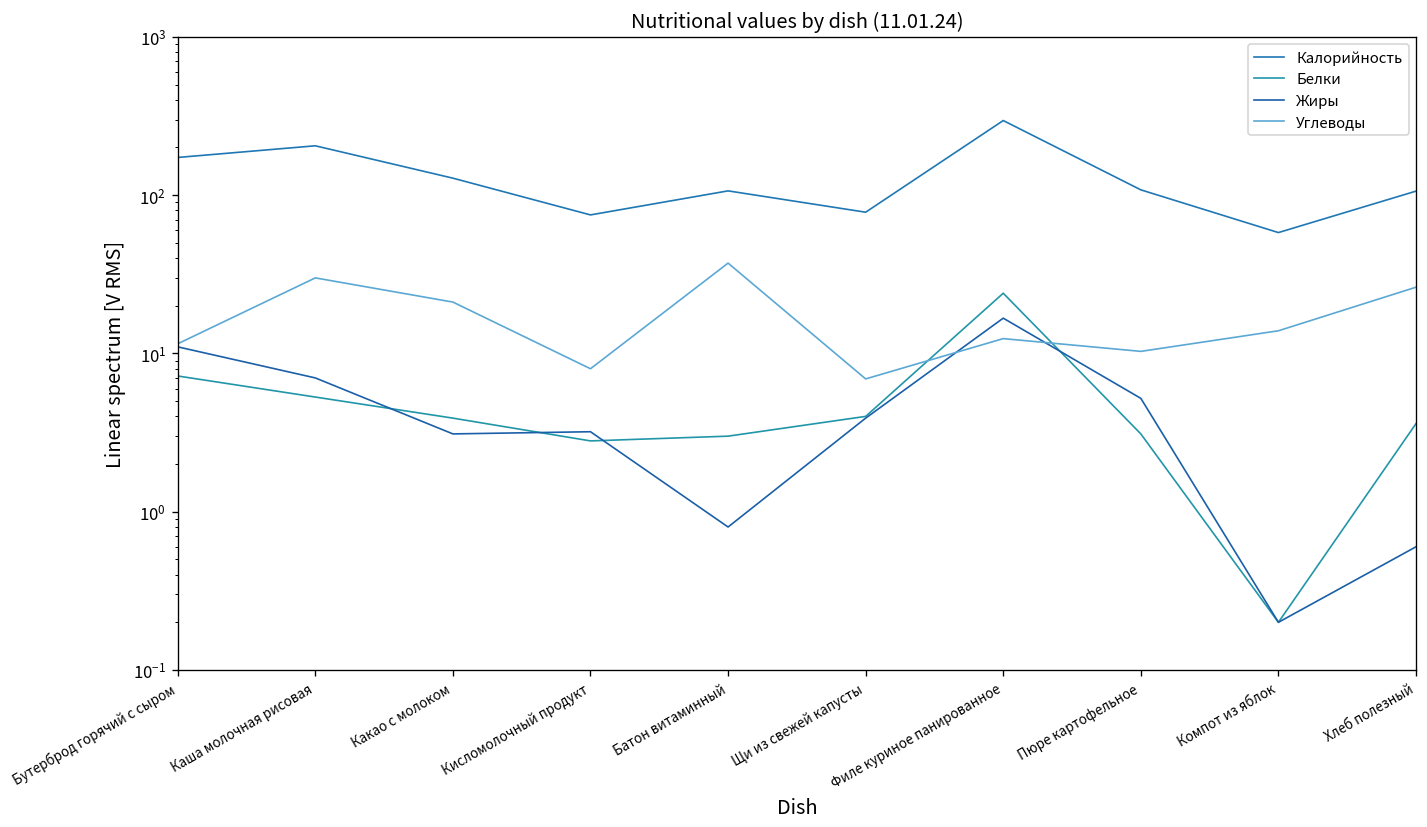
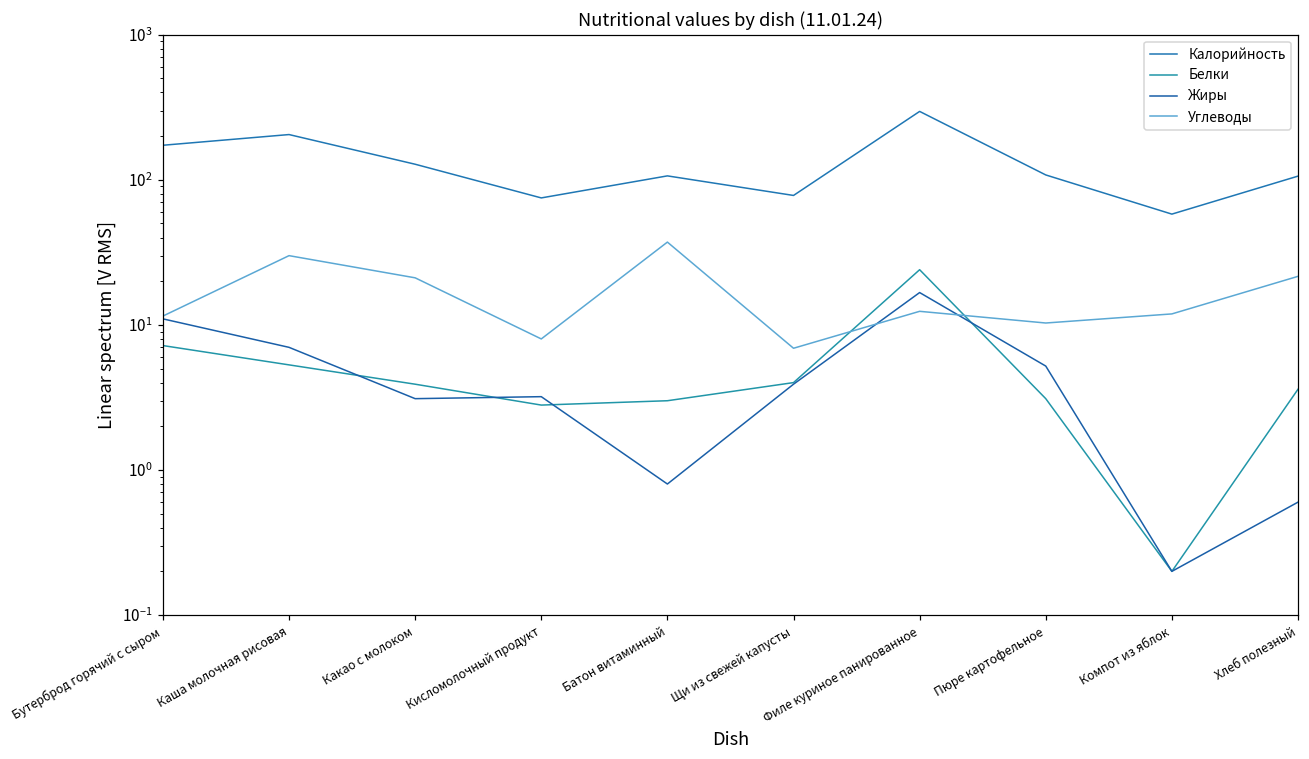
  {
    "Углеводы": {
      "Бутерброд горячий с сыром": 12,
      "Каша молочная рисовая": 30,
      "Какао с молоком": 21,
      "Кисломолочный продукт": 8,
      "Батон витаминный": 37,
      "Щи из свежей капусты": 7,
      "Филе куриное панированное": 12,
      "Пюре картофельное": 10,
-     "Компот из яблок": 14,
-     "Хлеб полезный": 26
+     "Компот из яблок": 12,
+     "Хлеб полезный": 22
    }
  }
